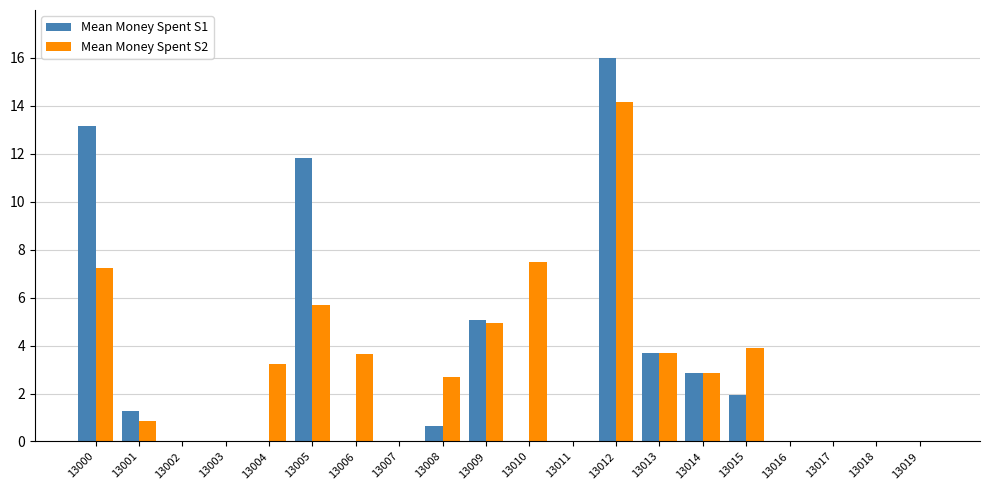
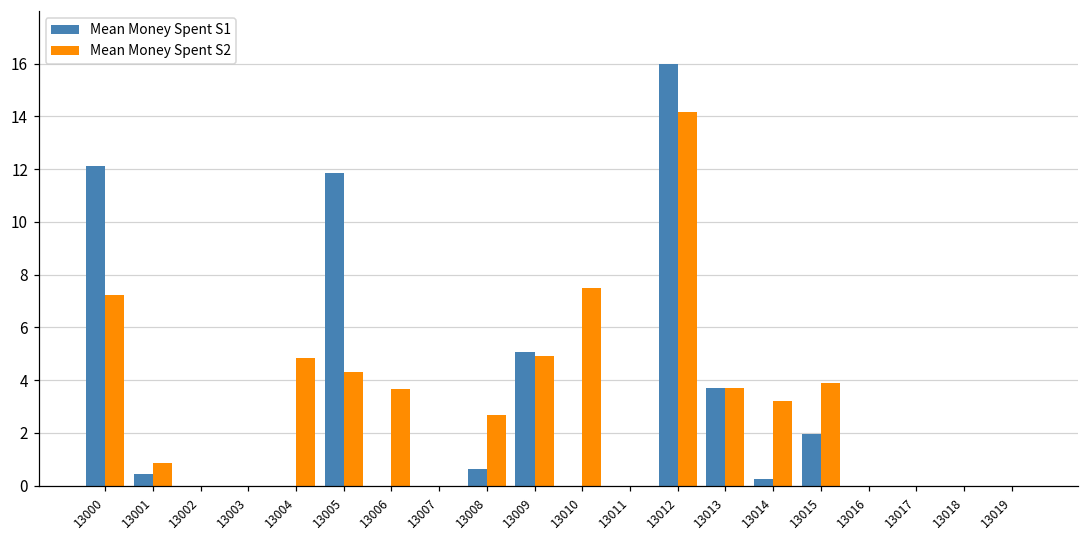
  {
    "Mean Money Spent S1": {
-     "13000": 13.2,
-     "13001": 1.3,
+     "13000": 12.1,
+     "13001": 0.4,
      "13002": 0.0,
      "13003": 0.0,
      "13004": 0.0,
      "13005": 11.8,
      "13006": 0.0,
      "13007": 0.0,
      "13008": 0.6,
      "13009": 5.1,
      "13010": 0.0,
      "13011": 0.0,
      "13012": 16.0,
      "13013": 3.7,
-     "13014": 2.9,
+     "13014": 0.3,
      "13015": 2.0,
      "13016": 0.0,
      "13017": 0.0,
      "13018": 0.0,
      "13019": 0.0
    },
    "Mean Money Spent S2": {
      "13000": 7.2,
      "13001": 0.8,
      "13002": 0.0,
      "13003": 0.0,
-     "13004": 3.2,
-     "13005": 5.7,
+     "13004": 4.8,
+     "13005": 4.3,
      "13006": 3.7,
      "13007": 0.0,
      "13008": 2.7,
      "13009": 4.9,
      "13010": 7.5,
      "13011": 0.0,
      "13012": 14.2,
      "13013": 3.7,
-     "13014": 2.9,
+     "13014": 3.2,
      "13015": 3.9,
      "13016": 0.0,
      "13017": 0.0,
      "13018": 0.0,
      "13019": 0.0
    }
  }
